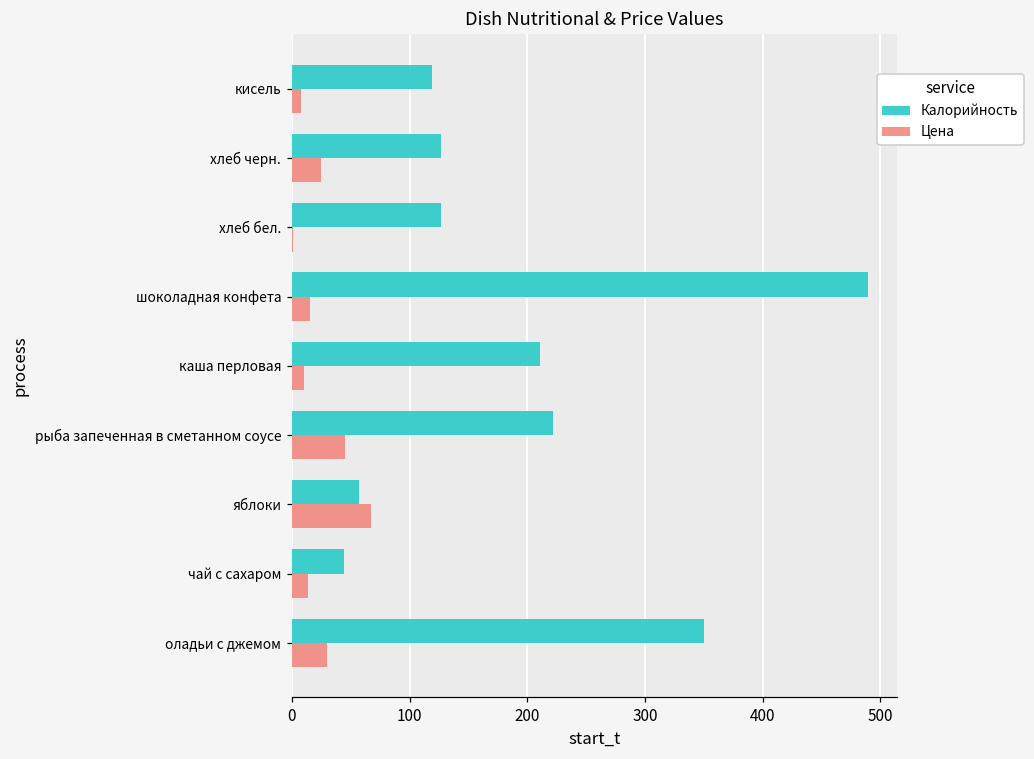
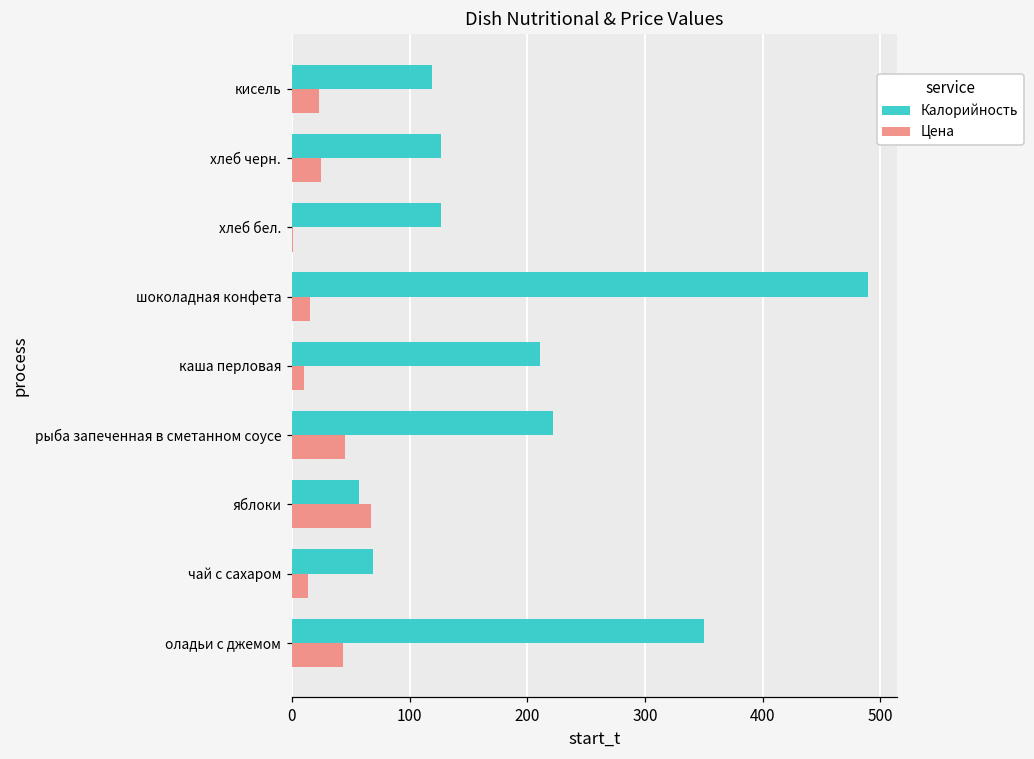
  {
    "Калорийность": {
      "кисель": 119,
      "хлеб черн.": 127,
      "хлеб бел.": 127,
      "шоколадная конфета": 490,
      "каша перловая": 211,
      "рыба запеченная в сметанном соусе": 222,
      "яблоки": 57,
-     "чай с сахаром": 44,
+     "чай с сахаром": 69,
      "оладьи с джемом": 350
    },
    "Цена": {
-     "кисель": 8,
+     "кисель": 23,
      "хлеб черн.": 25,
      "шоколадная конфета": 15,
      "каша перловая": 10,
      "рыба запеченная в сметанном соусе": 45,
      "яблоки": 67,
      "чай с сахаром": 14,
-     "оладьи с джемом": 30
+     "оладьи с джемом": 43
    }
  }
